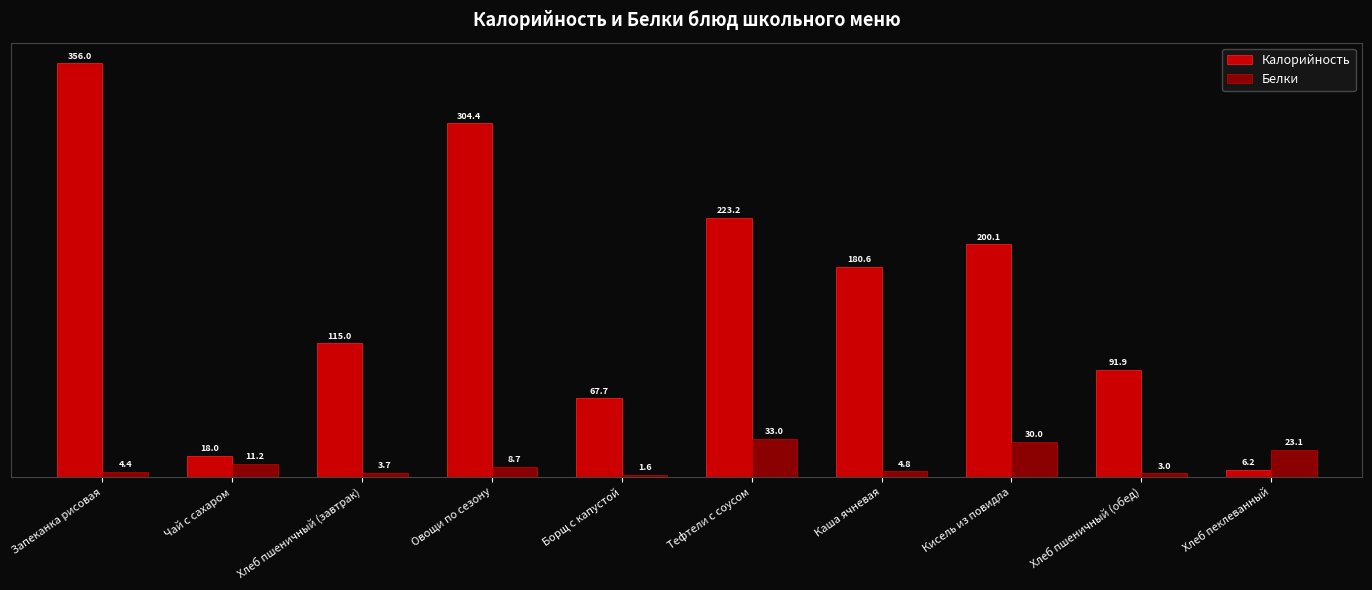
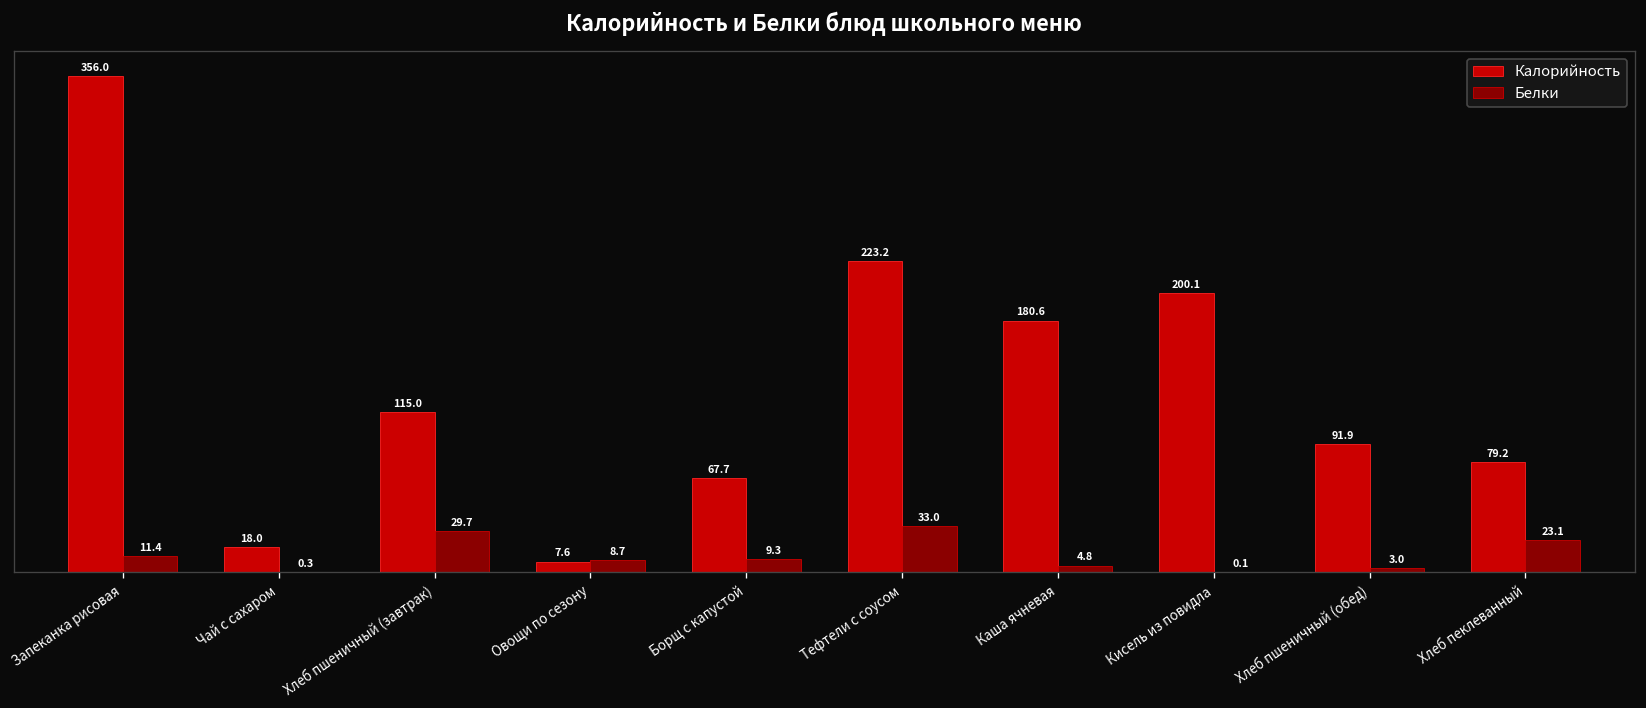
  {
    "Калорийность": {
      "Запеканка рисовая": 356.0,
      "Чай с сахаром": 18.0,
      "Хлеб пшеничный (завтрак)": 115.0,
-     "Овощи по сезону": 304.4,
+     "Овощи по сезону": 7.6,
      "Борщ с капустой": 67.7,
      "Тефтели с соусом": 223.2,
      "Каша ячневая": 180.6,
      "Кисель из повидла": 200.1,
      "Хлеб пшеничный (обед)": 91.9,
-     "Хлеб пеклеванный": 6.2
+     "Хлеб пеклеванный": 79.2
    },
    "Белки": {
-     "Запеканка рисовая": 4.4,
-     "Чай с сахаром": 11.2,
-     "Хлеб пшеничный (завтрак)": 3.7,
+     "Запеканка рисовая": 11.4,
+     "Чай с сахаром": 0.3,
+     "Хлеб пшеничный (завтрак)": 29.7,
      "Овощи по сезону": 8.7,
-     "Борщ с капустой": 1.6,
+     "Борщ с капустой": 9.3,
      "Тефтели с соусом": 33.0,
      "Каша ячневая": 4.8,
-     "Кисель из повидла": 30.0,
+     "Кисель из повидла": 0.1,
      "Хлеб пшеничный (обед)": 3.0,
      "Хлеб пеклеванный": 23.1
    }
  }
